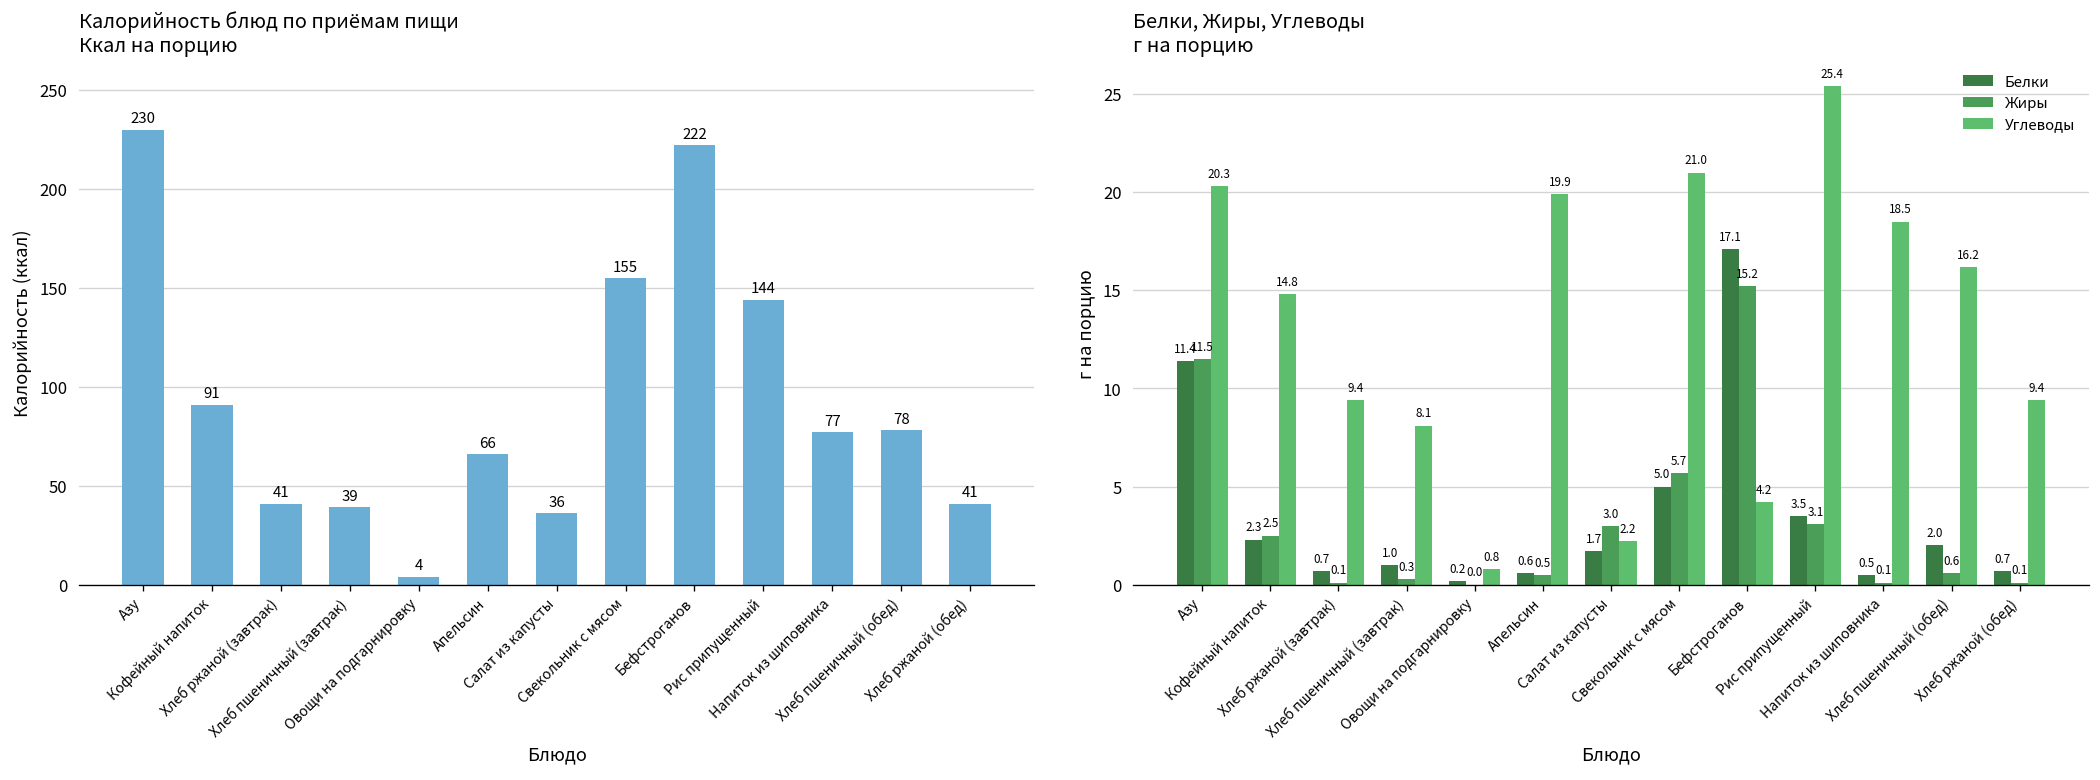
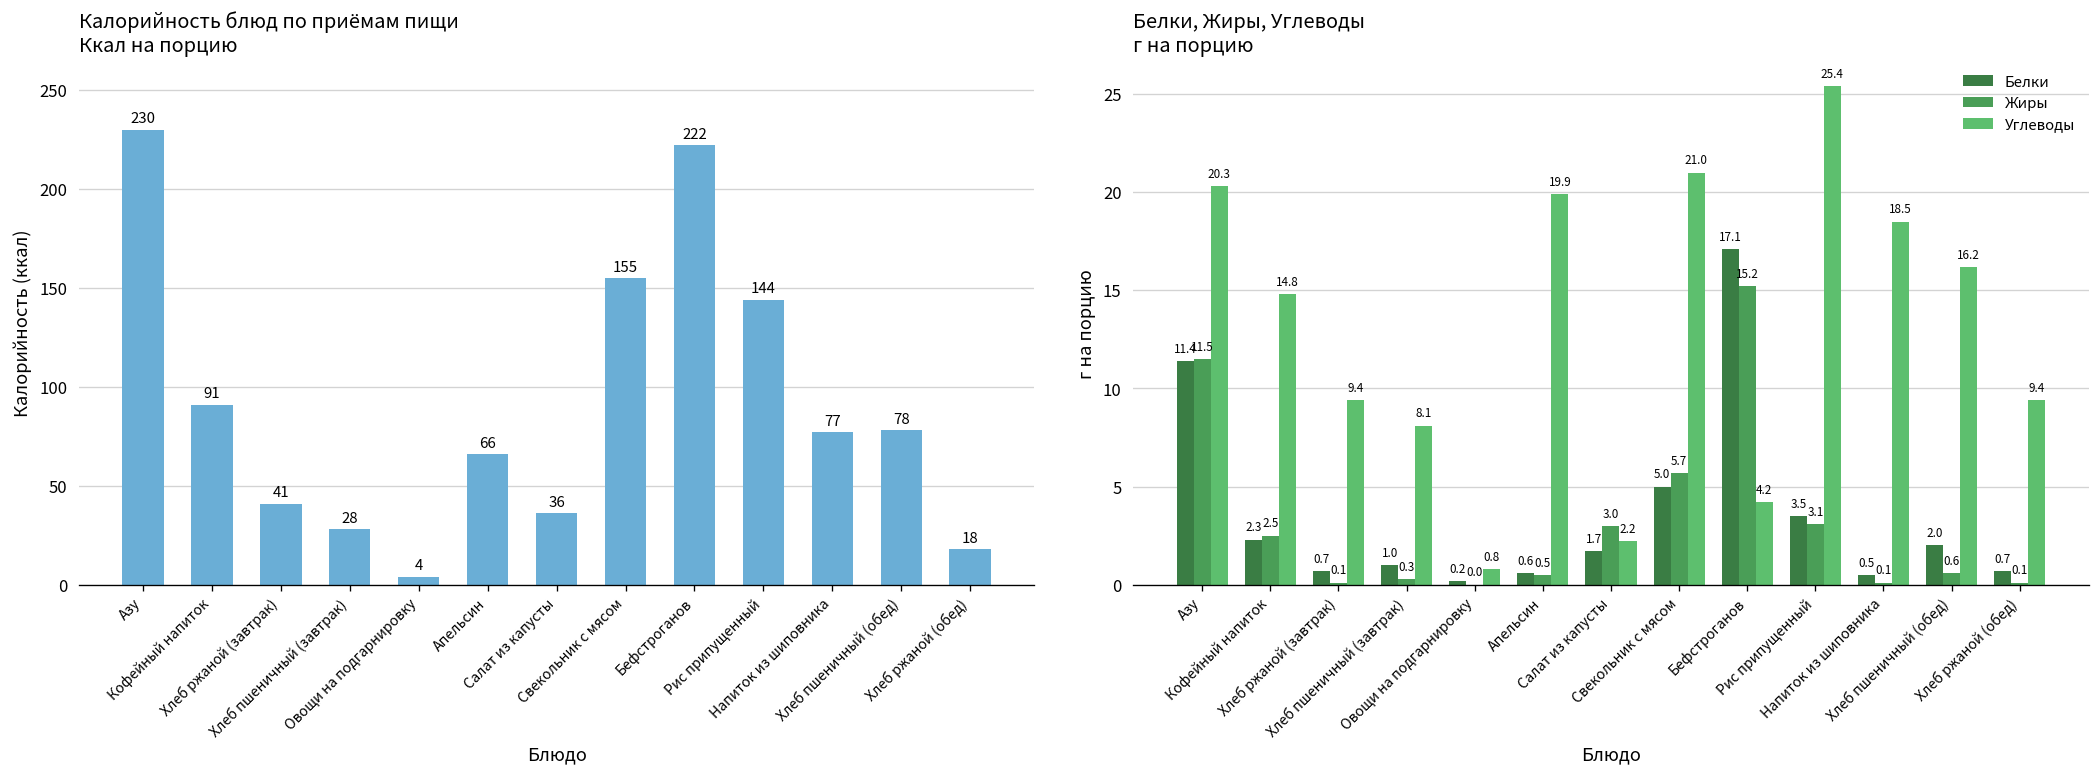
  {
    "Калорийность блюд по приёмам пищи Ккал на порцию": {
      "Азу": 230,
      "Кофейный напиток": 91,
      "Хлеб ржаной (завтрак)": 41,
-     "Хлеб пшеничный (завтрак)": 39,
+     "Хлеб пшеничный (завтрак)": 28,
      "Овощи на подгарнировку": 4,
      "Апельсин": 66,
      "Салат из капусты": 36,
      "Свекольник с мясом": 155,
      "Бефстроганов": 222,
      "Рис припущенный": 144,
      "Напиток из шиповника": 77,
      "Хлеб пшеничный (обед)": 78,
-     "Хлеб ржаной (обед)": 41
+     "Хлеб ржаной (обед)": 18
    }
  }
